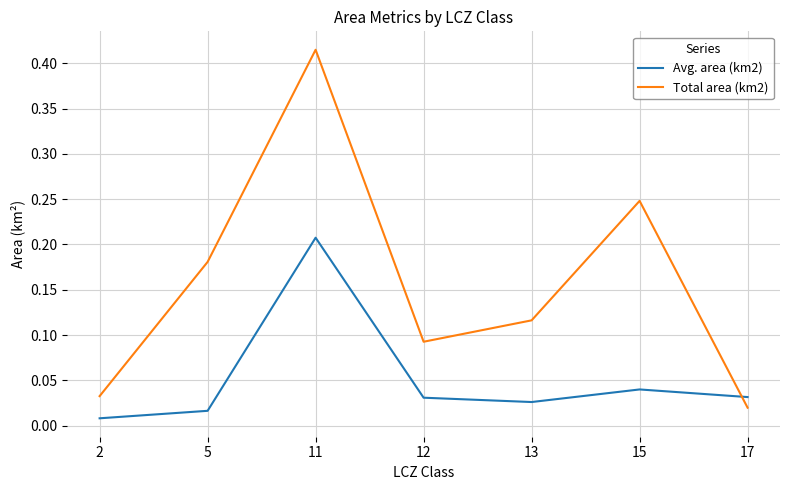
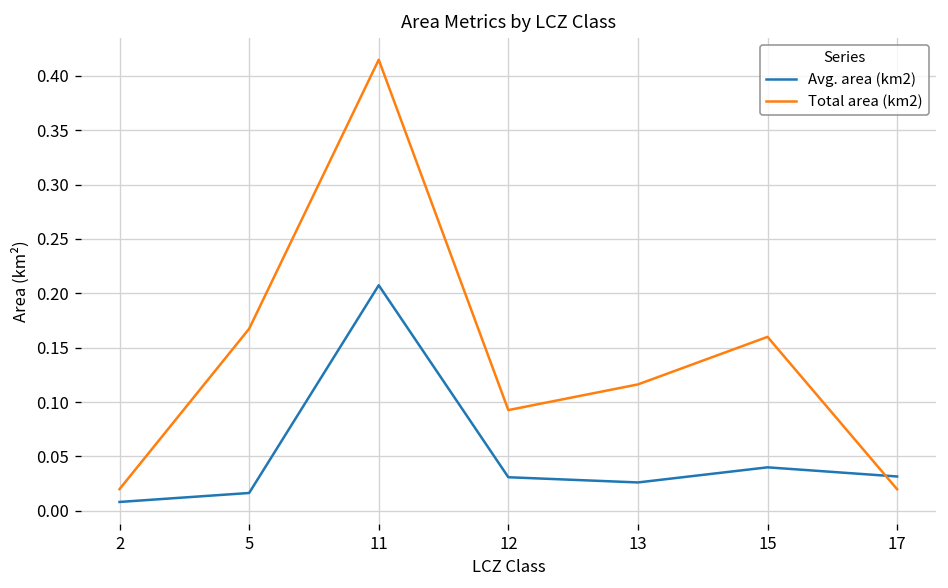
  {
    "Avg. area (km2)": {
      "2": 0.01,
      "5": 0.02,
      "11": 0.21,
      "12": 0.03,
      "13": 0.03,
      "15": 0.04,
      "17": 0.03
    },
    "Total area (km2)": {
-     "2": 0.03,
-     "5": 0.18,
+     "2": 0.02,
+     "5": 0.17,
      "11": 0.41,
      "12": 0.09,
      "13": 0.12,
-     "15": 0.25,
+     "15": 0.16,
      "17": 0.02
    }
  }
